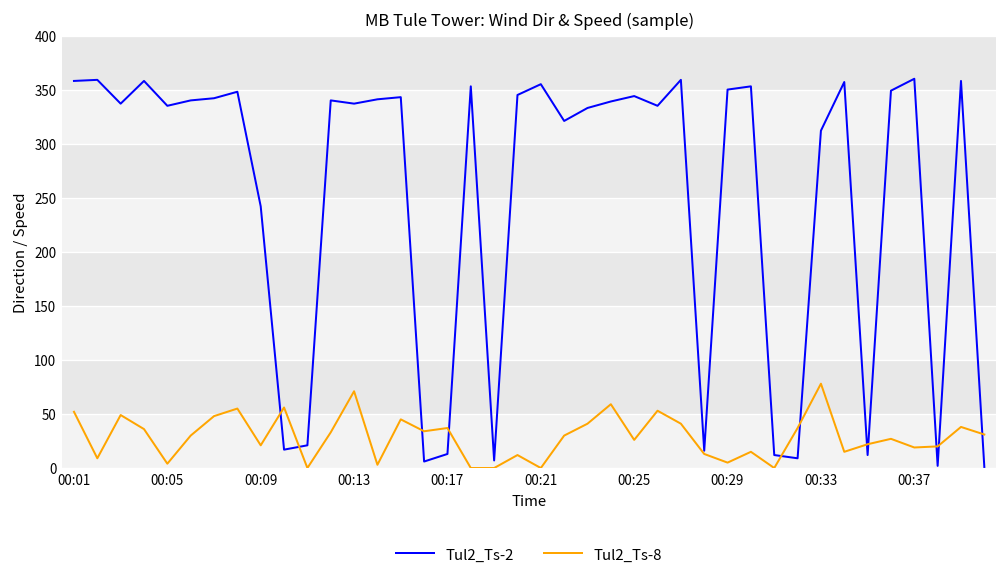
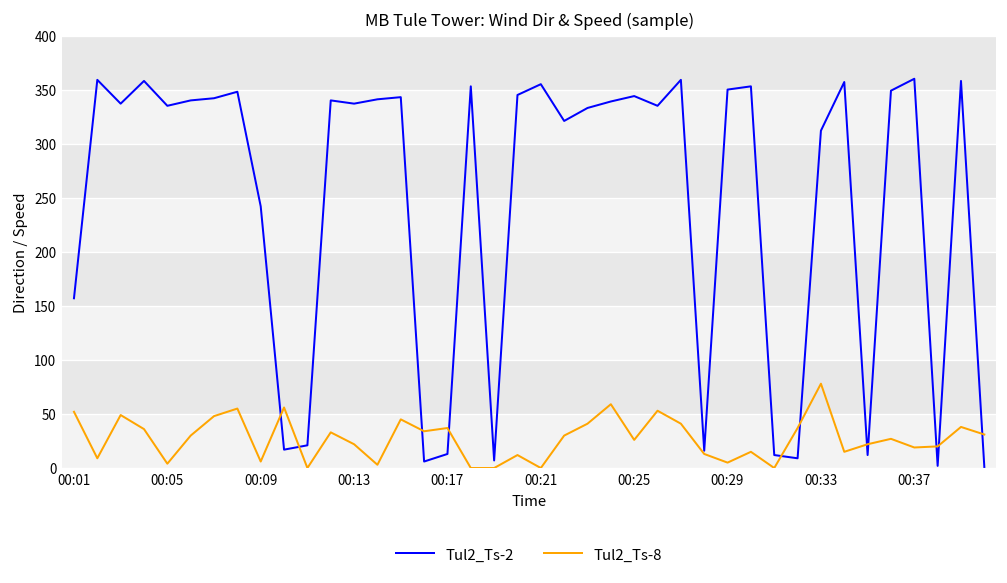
  {
    "Tul2_Ts-2": {
-     "00:01": 360,
+     "00:01": 160,
      "00:05": 340,
      "00:09": 240,
      "00:13": 340,
      "00:17": 10,
      "00:21": 360,
      "00:25": 340,
      "00:29": 350,
      "00:33": 310,
      "00:37": 360
    },
    "Tul2_Ts-8": {
      "00:01": 50,
      "00:05": 0,
-     "00:09": 20,
-     "00:13": 70,
+     "00:09": 10,
+     "00:13": 20,
      "00:17": 40,
      "00:21": 0,
      "00:25": 30,
      "00:29": 10,
      "00:33": 80,
      "00:37": 20
    }
  }
